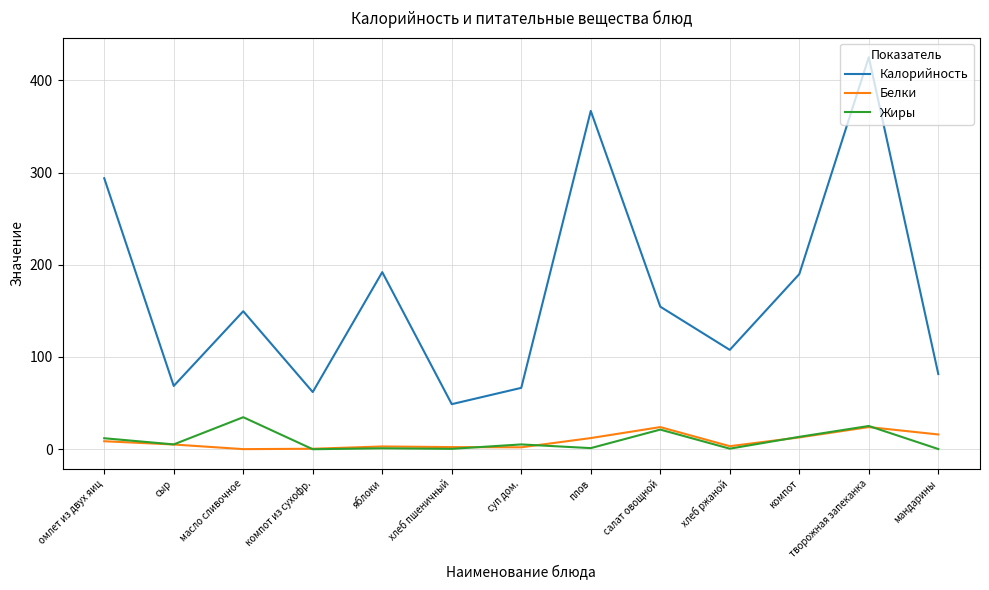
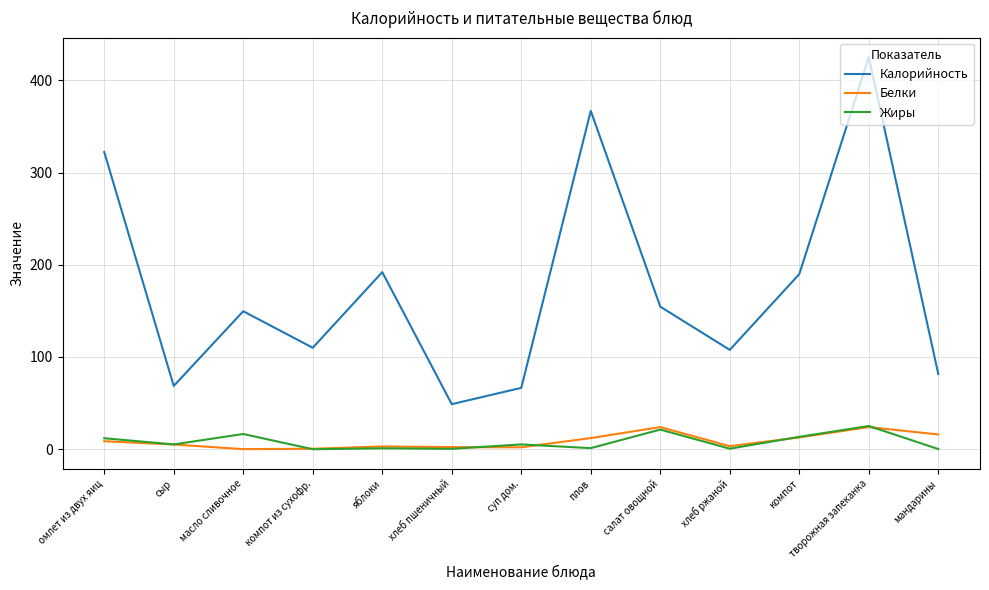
  {
    "Калорийность": {
-     "омлет из двух яиц": 290,
+     "омлет из двух яиц": 320,
      "сыр": 70,
      "масло сливочное": 150,
-     "компот из сухофр.": 60,
+     "компот из сухофр.": 110,
      "яблоки": 190,
      "хлеб пшеничный": 50,
      "суп дом.": 70,
      "плов": 370,
      "салат овощной": 150,
      "хлеб ржаной": 110,
      "компот": 190,
      "мандарины": 80
    },
    "Белки": {
      "омлет из двух яиц": 10,
      "масло сливочное": 0,
      "суп дом.": 0,
      "плов": 10,
      "мандарины": 20
    },
    "Жиры": {
      "омлет из двух яиц": 10,
-     "масло сливочное": 30,
+     "масло сливочное": 20,
      "суп дом.": 10,
      "плов": 0,
      "мандарины": 0
    }
  }
